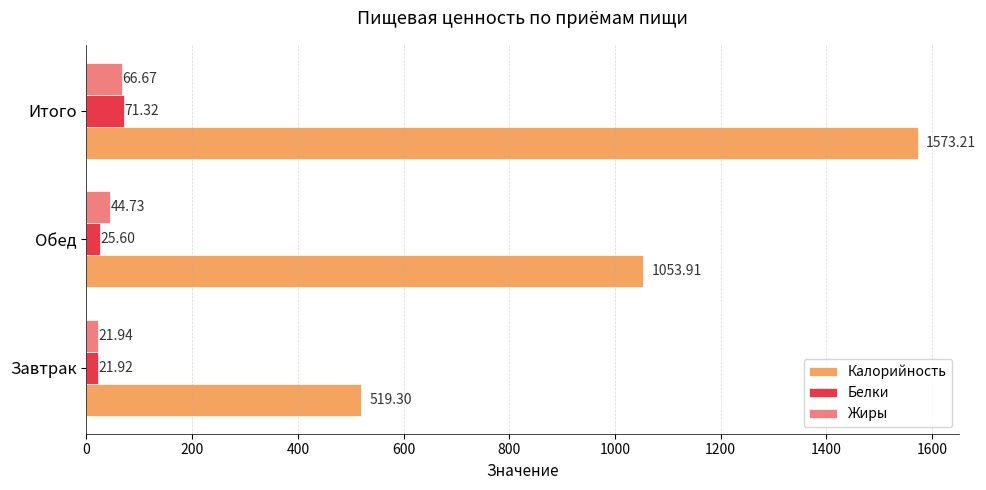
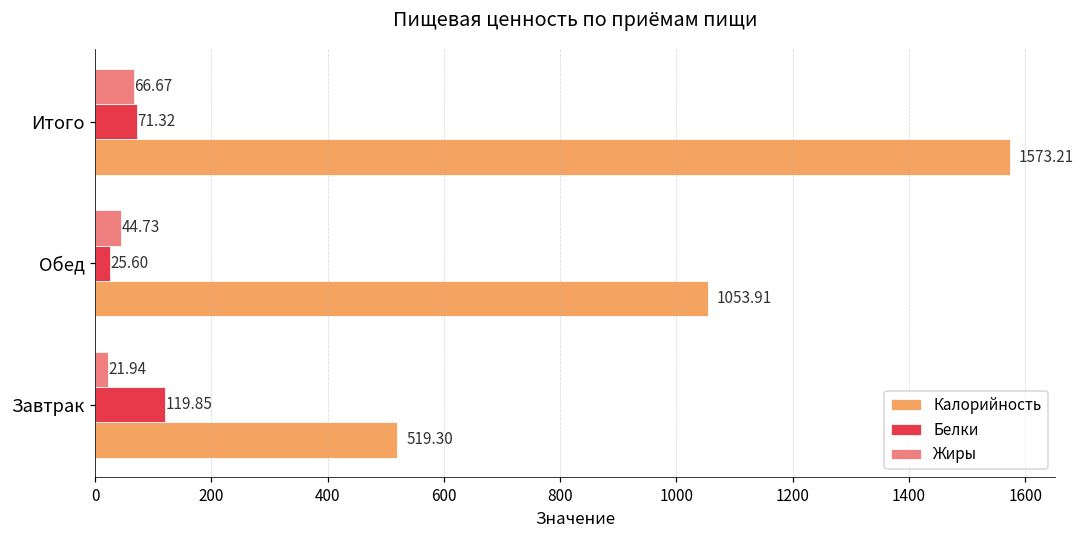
  {
    "Белки": {
      "Итого": 71.32,
      "Обед": 25.60,
-     "Завтрак": 21.92
+     "Завтрак": 119.85
    }
  }
